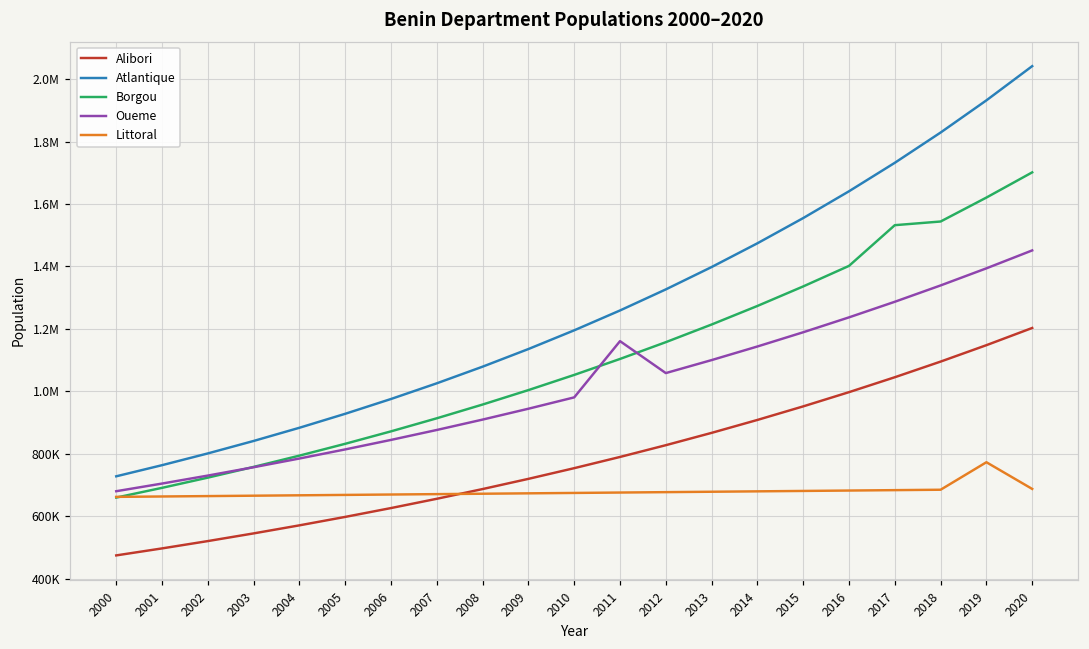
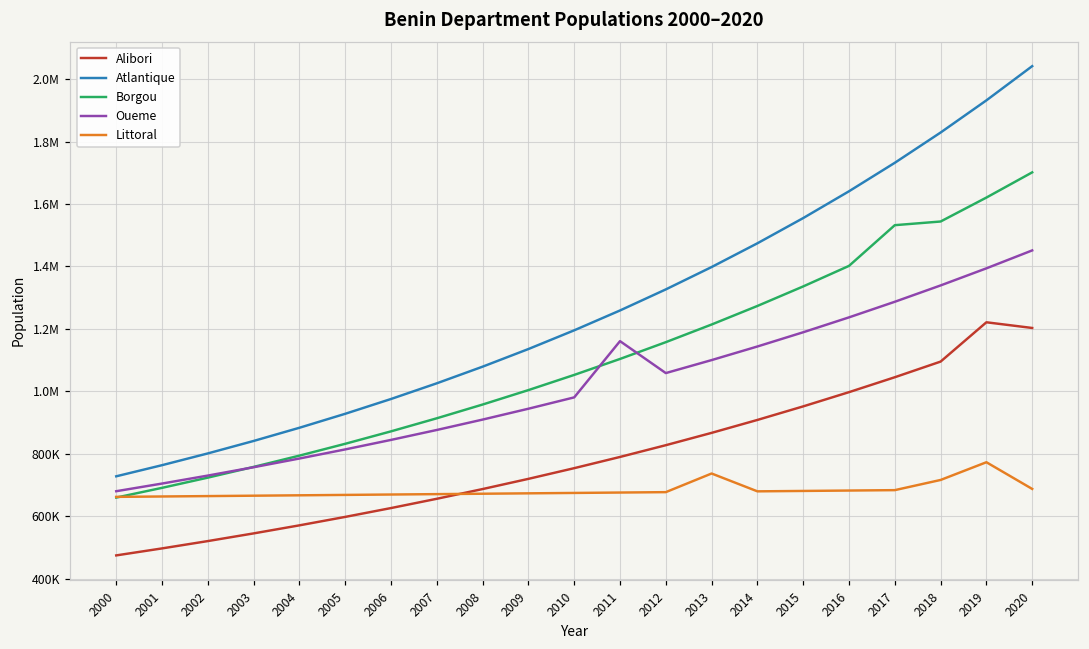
  {
    "Alibori": {
      "2000": 480000,
      "2001": 500000,
      "2002": 520000,
      "2003": 550000,
      "2004": 570000,
      "2005": 600000,
      "2006": 630000,
      "2007": 660000,
      "2008": 690000,
      "2009": 720000,
      "2010": 750000,
      "2011": 790000,
      "2012": 830000,
      "2013": 870000,
      "2014": 910000,
      "2015": 950000,
      "2016": 1000000,
      "2017": 1050000,
      "2018": 1100000,
-     "2019": 1150000,
+     "2019": 1220000,
      "2020": 1200000
    },
    "Atlantique": {
      "2000": 730000,
      "2001": 760000,
      "2002": 800000,
      "2003": 840000,
      "2004": 880000,
      "2005": 930000,
      "2006": 980000,
      "2007": 1030000,
      "2008": 1080000,
      "2009": 1140000,
      "2010": 1200000,
      "2011": 1260000,
      "2012": 1330000,
      "2013": 1400000,
      "2014": 1470000,
      "2015": 1550000,
      "2016": 1640000,
      "2017": 1730000,
      "2018": 1830000,
      "2019": 1930000,
      "2020": 2040000
    },
    "Borgou": {
      "2001": 690000,
      "2004": 790000,
      "2005": 830000,
      "2006": 870000,
      "2007": 910000,
      "2008": 960000,
      "2009": 1000000,
      "2010": 1050000,
      "2011": 1100000,
      "2012": 1160000,
      "2013": 1210000,
      "2014": 1270000,
      "2015": 1340000,
      "2016": 1400000,
      "2017": 1530000,
      "2018": 1540000,
      "2019": 1620000,
      "2020": 1700000
    },
    "Oueme": {
      "2000": 680000,
      "2001": 710000,
      "2004": 790000,
      "2005": 810000,
      "2006": 840000,
      "2007": 880000,
      "2008": 910000,
      "2009": 940000,
      "2010": 980000,
      "2011": 1160000,
      "2012": 1060000,
      "2013": 1100000,
      "2014": 1140000,
      "2015": 1190000,
      "2016": 1240000,
      "2017": 1290000,
      "2018": 1340000,
      "2019": 1390000,
      "2020": 1450000
    },
    "Littoral": {
      "2001": 660000,
      "2002": 670000,
      "2003": 670000,
      "2004": 670000,
      "2005": 670000,
      "2006": 670000,
      "2007": 670000,
      "2008": 670000,
      "2009": 670000,
      "2010": 680000,
      "2011": 680000,
      "2012": 680000,
-     "2013": 680000,
+     "2013": 740000,
      "2014": 680000,
      "2015": 680000,
      "2016": 680000,
      "2017": 680000,
-     "2018": 690000,
+     "2018": 720000,
      "2019": 770000,
      "2020": 690000
    }
  }
